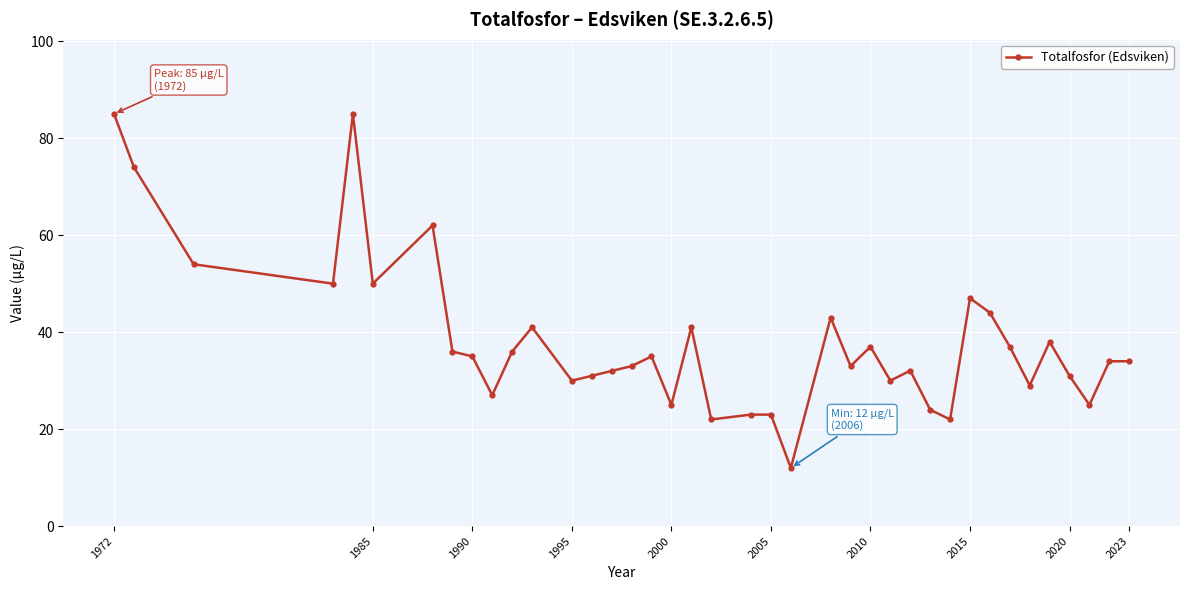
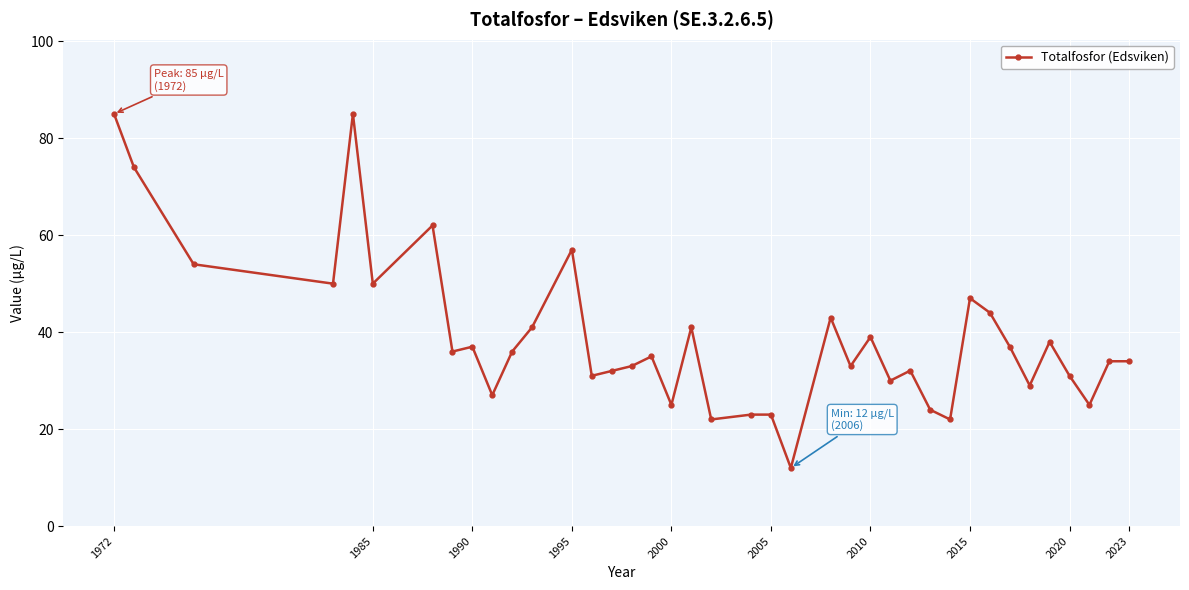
  {
    "1985": 50,
-   "1990": 35,
-   "1995": 30,
+   "1990": 37,
+   "1995": 57,
    "2000": 25,
    "2005": 23,
-   "2010": 37,
+   "2010": 39,
    "2015": 47,
    "2020": 31,
    "2023": 34
  }
